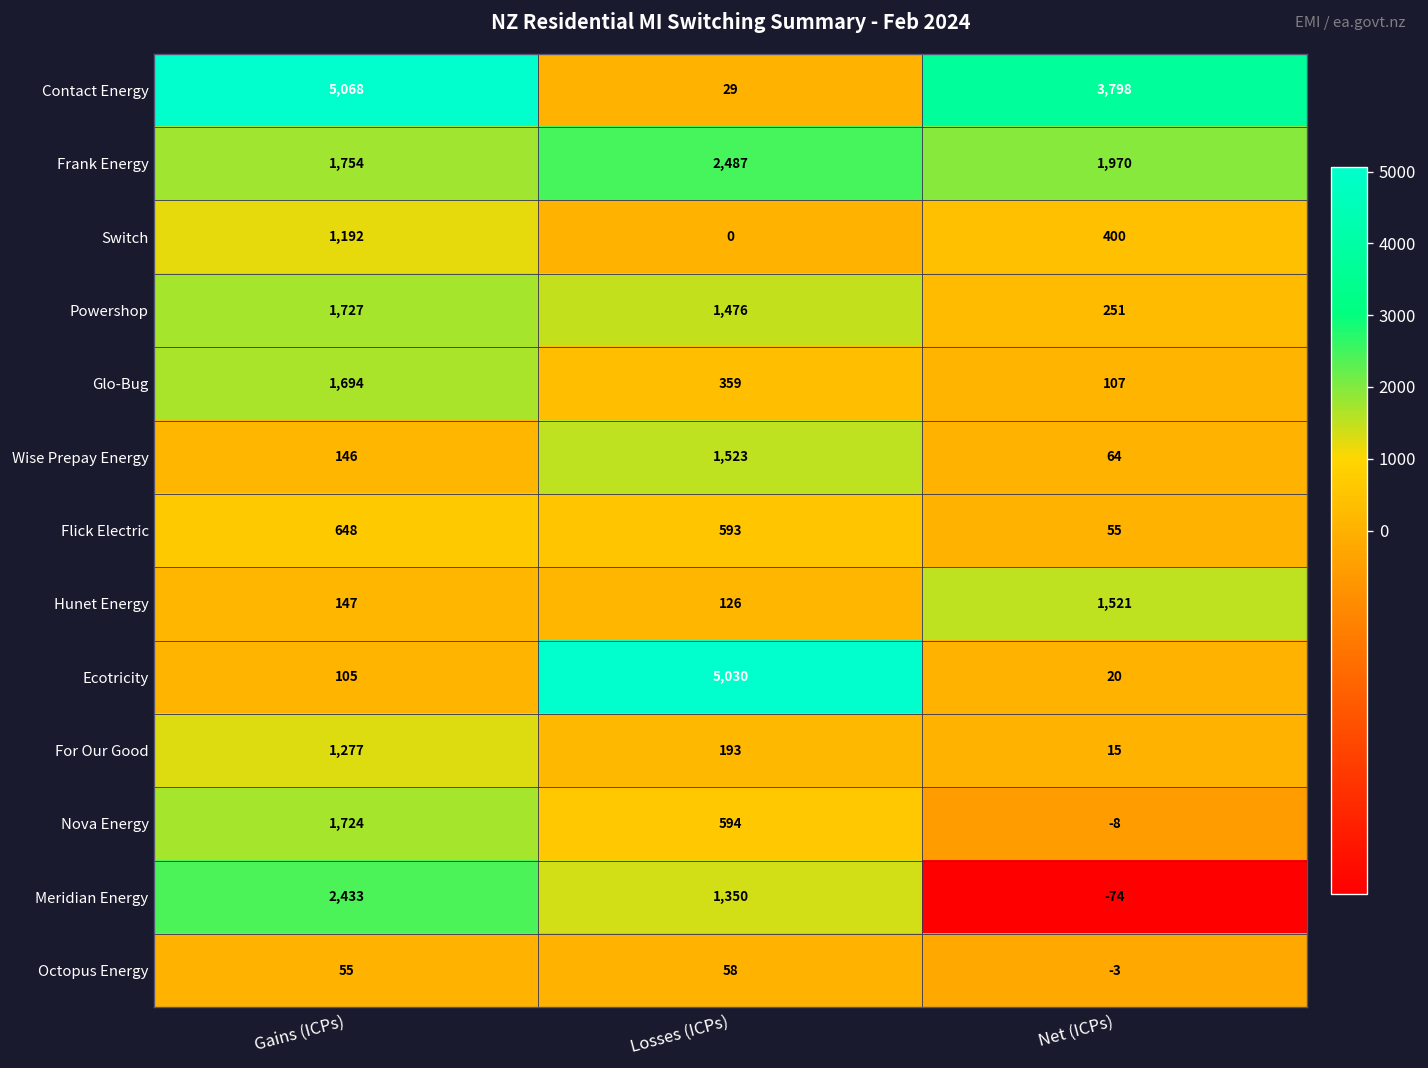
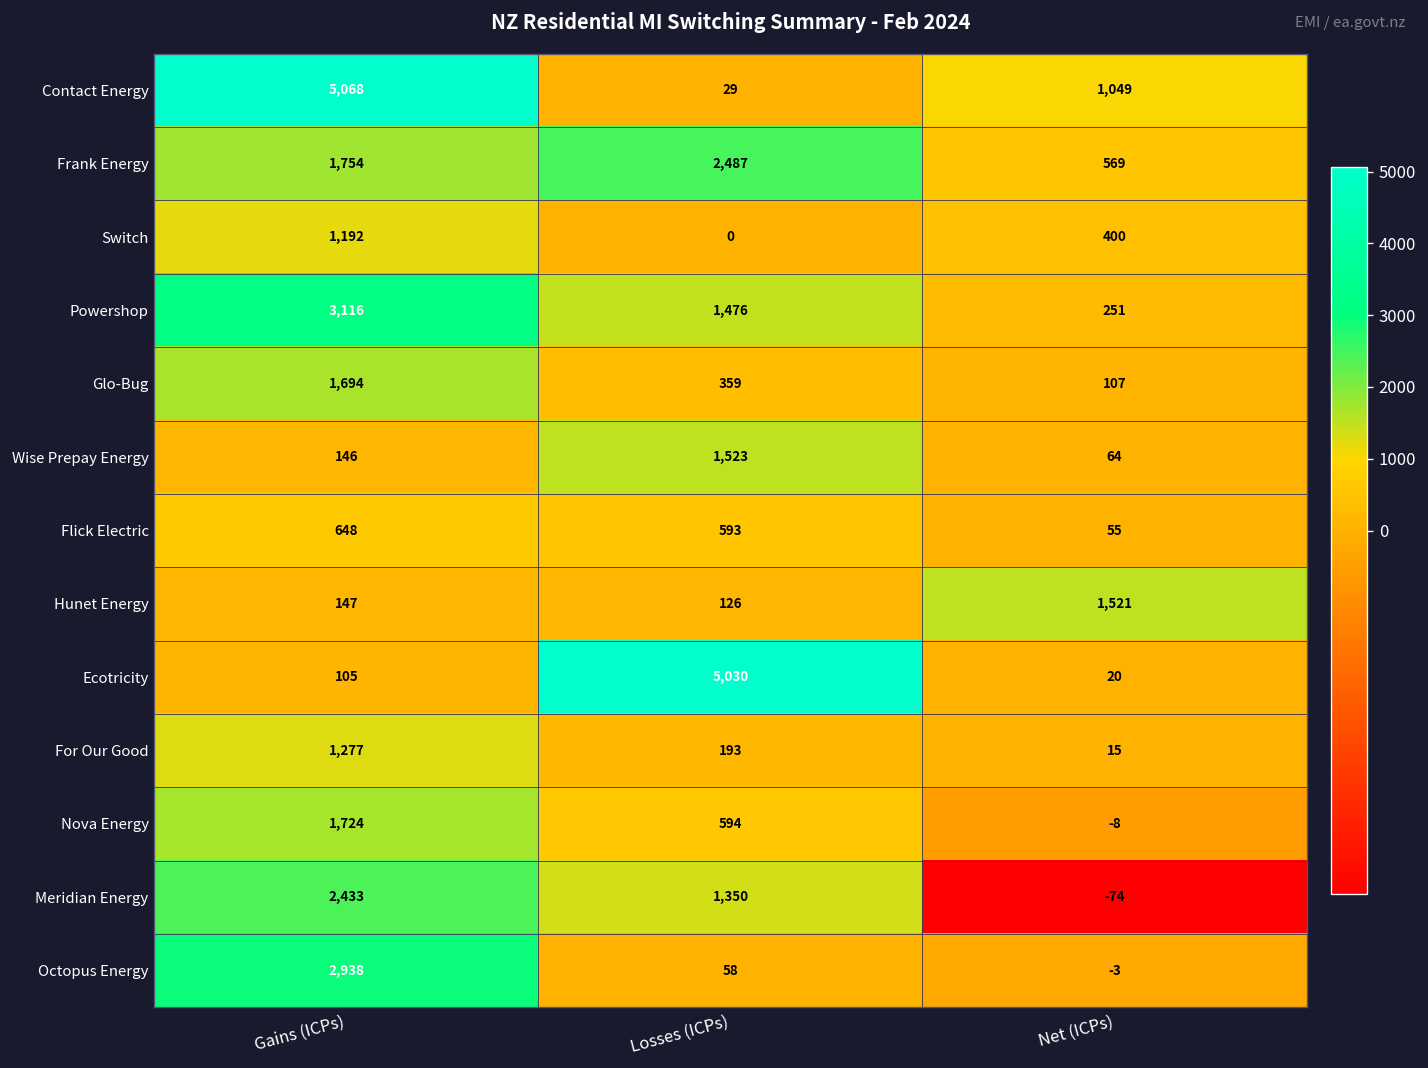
  {
    "Contact Energy": {
      "Gains (ICPs)": "5,068",
      "Losses (ICPs)": "29",
-     "Net (ICPs)": "3,798"
+     "Net (ICPs)": "1,049"
    },
    "Frank Energy": {
      "Gains (ICPs)": "1,754",
      "Losses (ICPs)": "2,487",
-     "Net (ICPs)": "1,970"
+     "Net (ICPs)": "569"
    },
    "Switch": {
      "Gains (ICPs)": "1,192",
      "Losses (ICPs)": "0",
      "Net (ICPs)": "400"
    },
    "Powershop": {
-     "Gains (ICPs)": "1,727",
+     "Gains (ICPs)": "3,116",
      "Losses (ICPs)": "1,476",
      "Net (ICPs)": "251"
    },
    "Glo-Bug": {
      "Gains (ICPs)": "1,694",
      "Losses (ICPs)": "359",
      "Net (ICPs)": "107"
    },
    "Wise Prepay Energy": {
      "Gains (ICPs)": "146",
      "Losses (ICPs)": "1,523",
      "Net (ICPs)": "64"
    },
    "Flick Electric": {
      "Gains (ICPs)": "648",
      "Losses (ICPs)": "593",
      "Net (ICPs)": "55"
    },
    "Hunet Energy": {
      "Gains (ICPs)": "147",
      "Losses (ICPs)": "126",
      "Net (ICPs)": "1,521"
    },
    "Ecotricity": {
      "Gains (ICPs)": "105",
      "Losses (ICPs)": "5,030",
      "Net (ICPs)": "20"
    },
    "For Our Good": {
      "Gains (ICPs)": "1,277",
      "Losses (ICPs)": "193",
      "Net (ICPs)": "15"
    },
    "Nova Energy": {
      "Gains (ICPs)": "1,724",
      "Losses (ICPs)": "594",
      "Net (ICPs)": "-8"
    },
    "Meridian Energy": {
      "Gains (ICPs)": "2,433",
      "Losses (ICPs)": "1,350",
      "Net (ICPs)": "-74"
    },
    "Octopus Energy": {
-     "Gains (ICPs)": "55",
+     "Gains (ICPs)": "2,938",
      "Losses (ICPs)": "58",
      "Net (ICPs)": "-3"
    }
  }
